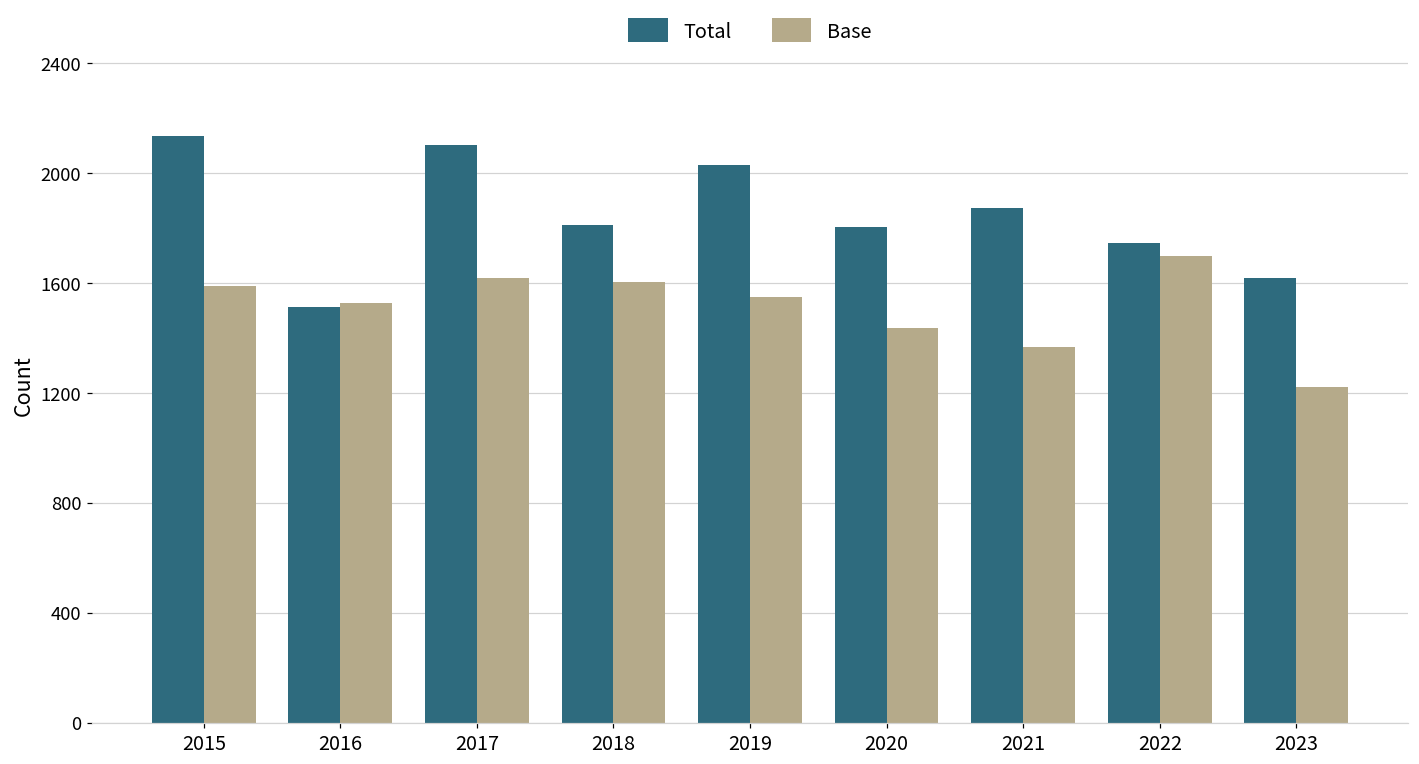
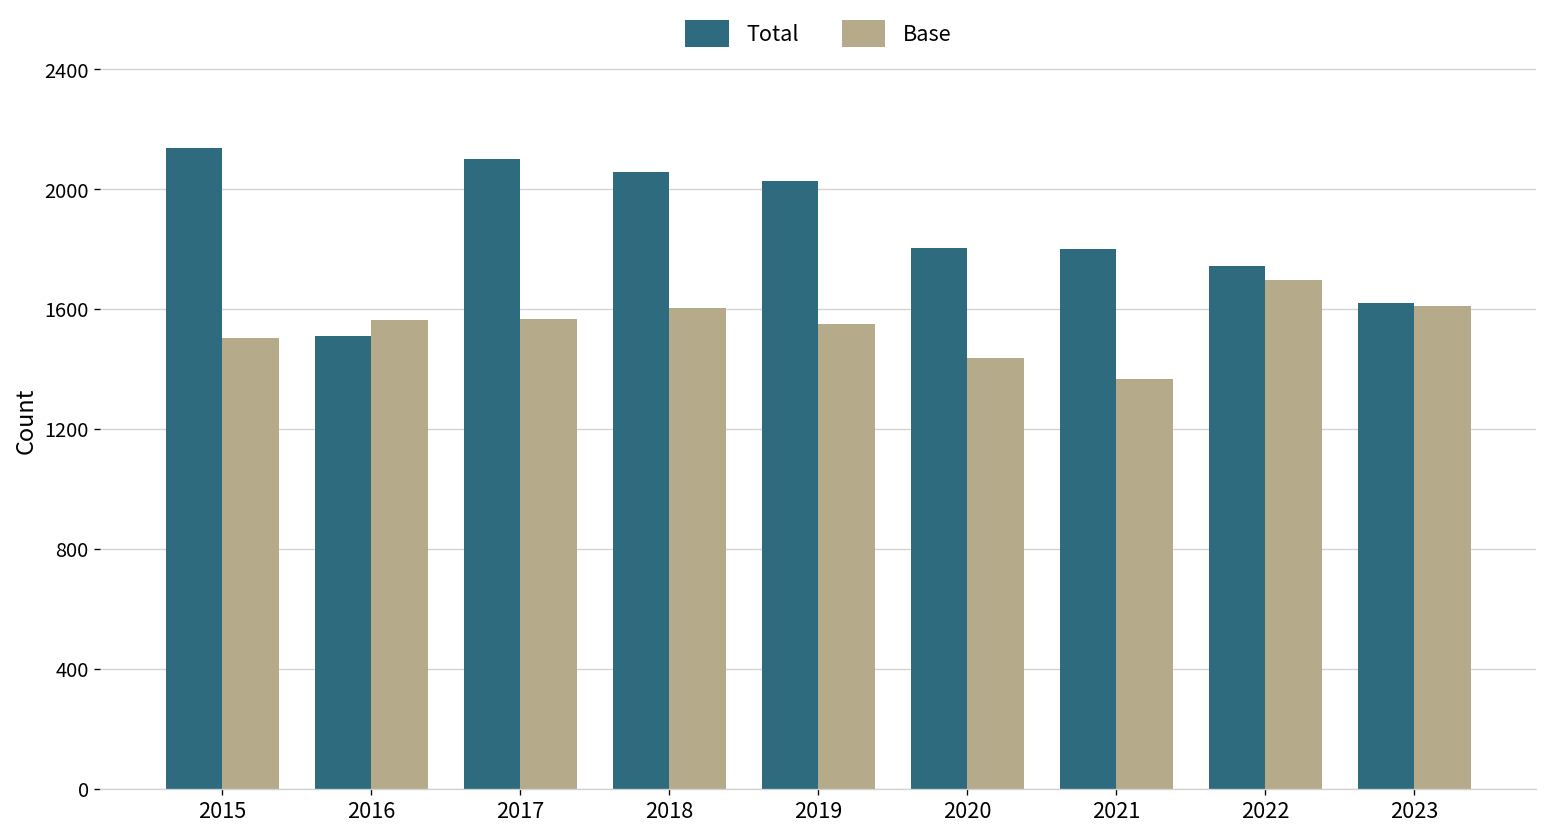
  {
    "Total": {
      "2015": 2140,
      "2016": 1510,
      "2017": 2100,
-     "2018": 1810,
+     "2018": 2060,
      "2019": 2030,
      "2020": 1800,
-     "2021": 1870,
+     "2021": 1800,
      "2022": 1740,
      "2023": 1620
    },
    "Base": {
-     "2015": 1590,
-     "2016": 1530,
-     "2017": 1620,
+     "2015": 1510,
+     "2016": 1570,
+     "2017": 1570,
      "2018": 1600,
      "2019": 1550,
      "2020": 1440,
      "2021": 1370,
      "2022": 1700,
-     "2023": 1220
+     "2023": 1610
    }
  }
